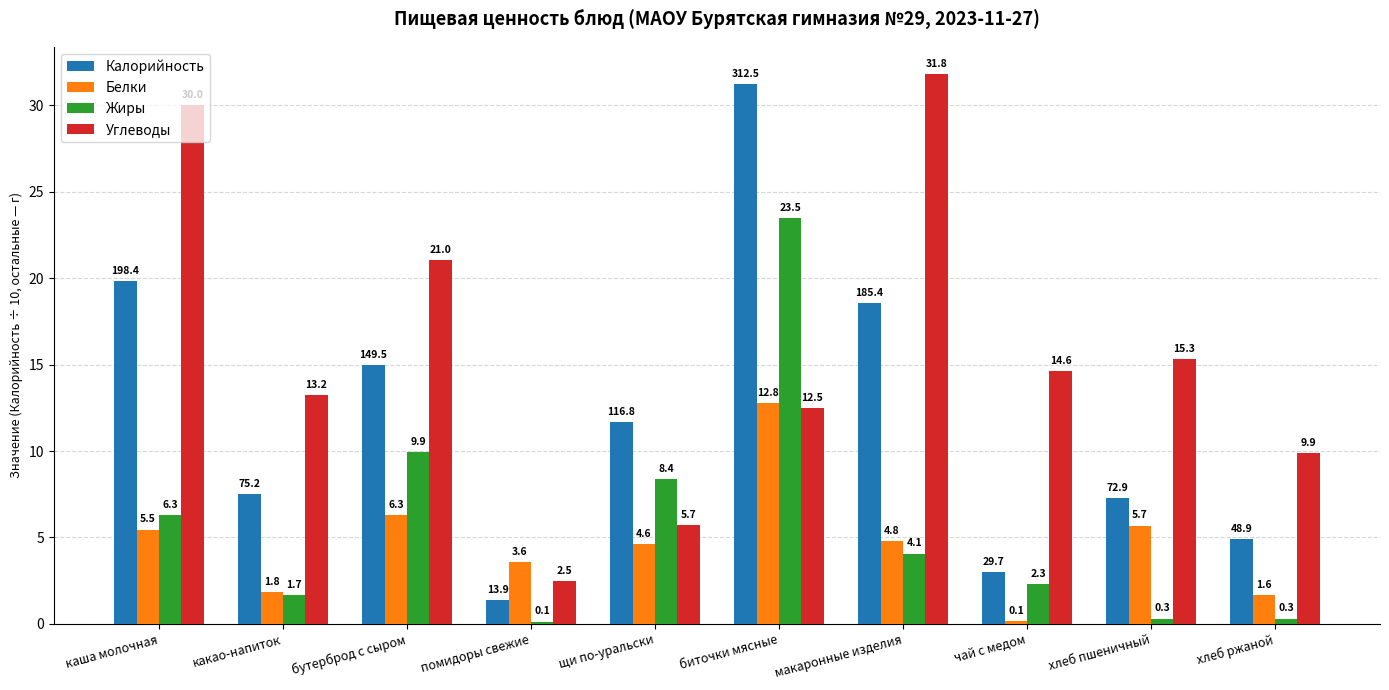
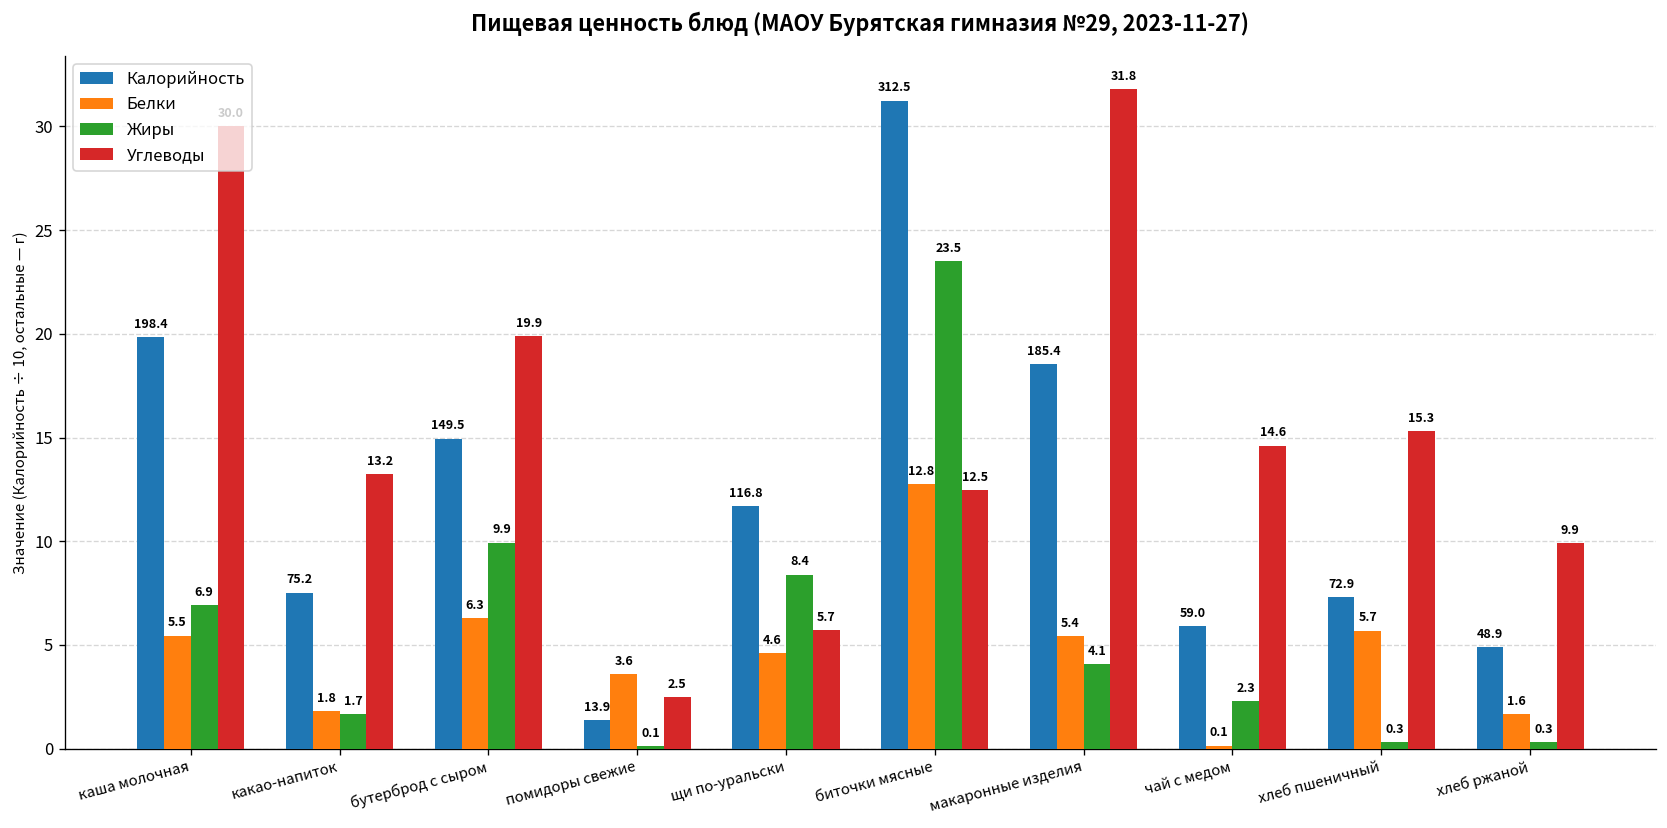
  {
    "Калорийность": {
-     "чай с медом": 29.7
+     "чай с медом": 59.0
    },
    "Белки": {
      "каша молочная": 5.5,
      "какао-напиток": 1.8,
      "бутерброд с сыром": 6.3,
      "помидоры свежие": 3.6,
      "щи по-уральски": 4.6,
      "биточки мясные": 12.8,
-     "макаронные изделия": 4.8,
+     "макаронные изделия": 5.4,
      "чай с медом": 0.1,
      "хлеб пшеничный": 5.7,
      "хлеб ржаной": 1.6
    },
    "Жиры": {
-     "каша молочная": 6.3,
+     "каша молочная": 6.9,
      "какао-напиток": 1.7,
      "бутерброд с сыром": 9.9,
      "помидоры свежие": 0.1,
      "щи по-уральски": 8.4,
      "биточки мясные": 23.5,
      "макаронные изделия": 4.1,
      "чай с медом": 2.3,
      "хлеб пшеничный": 0.3,
      "хлеб ржаной": 0.3
    },
    "Углеводы": {
      "какао-напиток": 13.2,
-     "бутерброд с сыром": 21.0,
+     "бутерброд с сыром": 19.9,
      "помидоры свежие": 2.5,
      "щи по-уральски": 5.7,
      "биточки мясные": 12.5,
      "макаронные изделия": 31.8,
      "чай с медом": 14.6,
      "хлеб пшеничный": 15.3,
      "хлеб ржаной": 9.9
    }
  }
